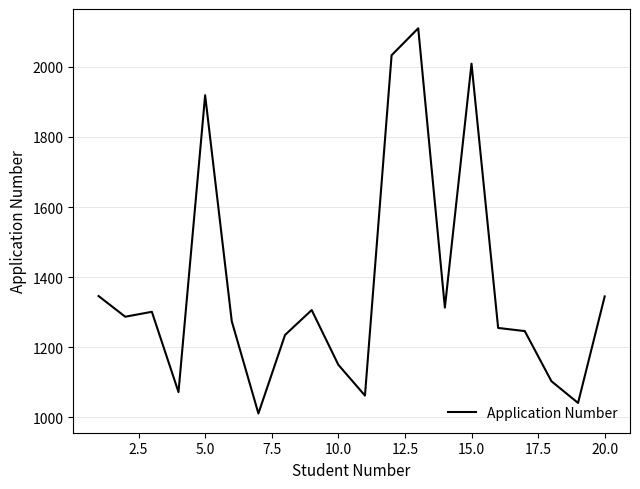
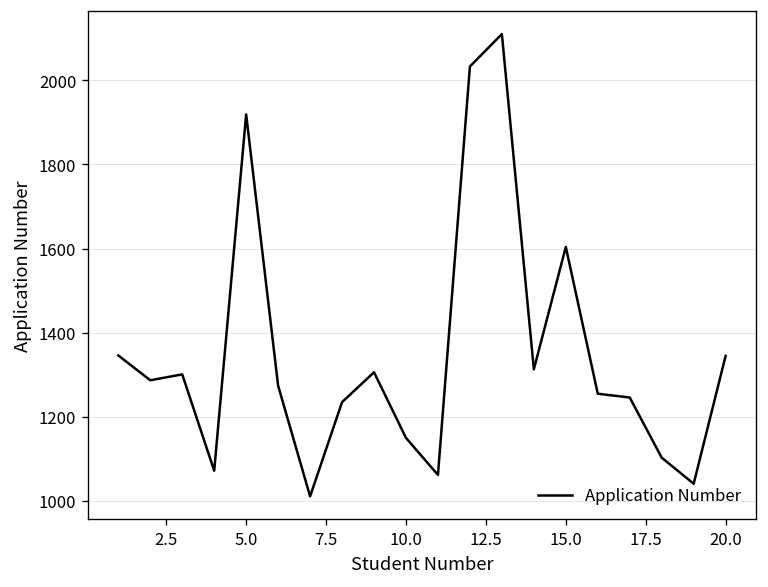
  {
    "5.0": 1920,
    "10.0": 1150,
-   "15.0": 2010,
+   "15.0": 1600,
    "20.0": 1350
  }
